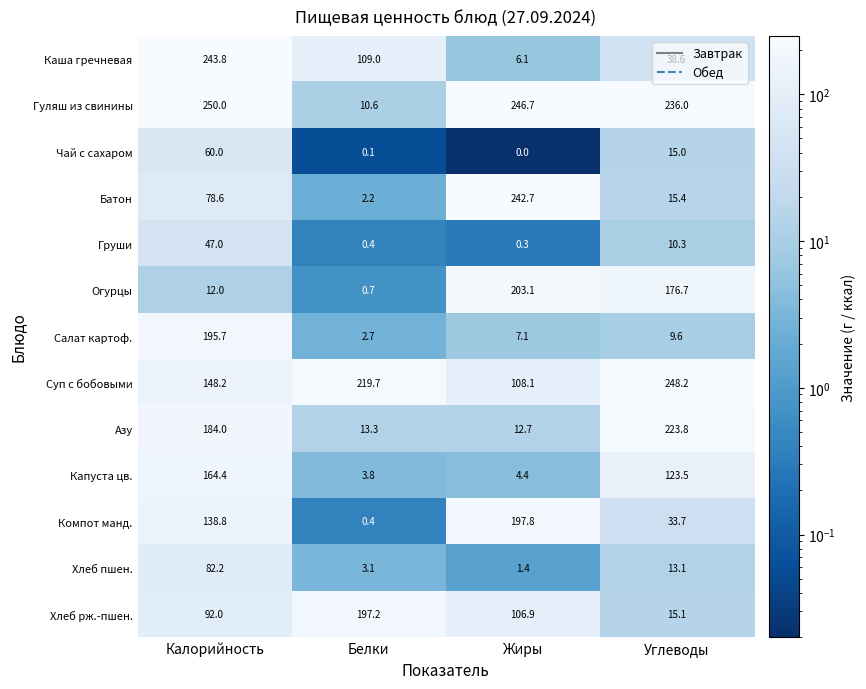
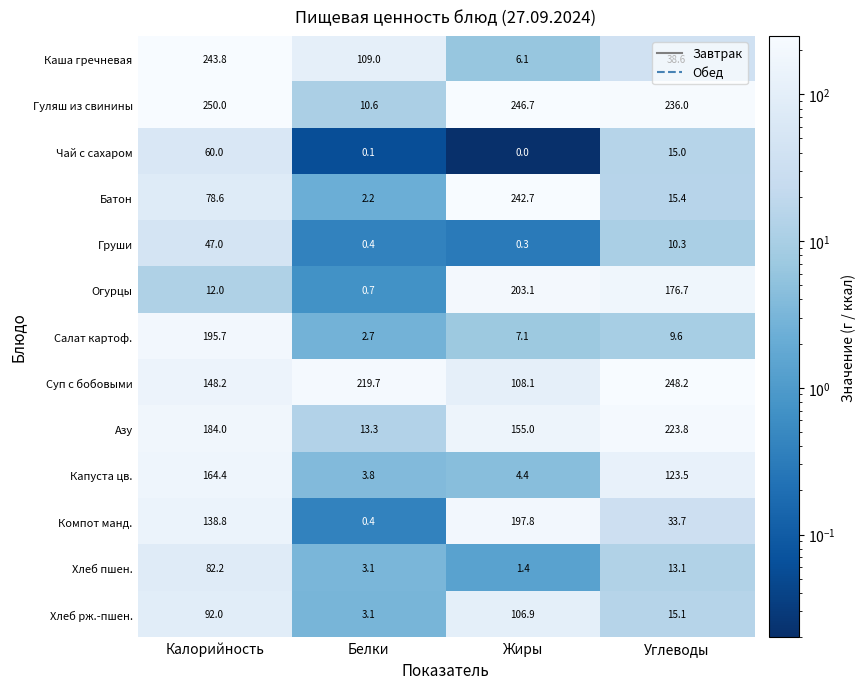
  {
    "Каша гречневая": {
      "Калорийность": 243.8,
      "Белки": 109.0,
      "Жиры": 6.1
    },
    "Гуляш из свинины": {
      "Калорийность": 250.0,
      "Белки": 10.6,
      "Жиры": 246.7,
      "Углеводы": 236.0
    },
    "Чай с сахаром": {
      "Калорийность": 60.0,
      "Белки": 0.1,
      "Жиры": 0.0,
      "Углеводы": 15.0
    },
    "Батон": {
      "Калорийность": 78.6,
      "Белки": 2.2,
      "Жиры": 242.7,
      "Углеводы": 15.4
    },
    "Груши": {
      "Калорийность": 47.0,
      "Белки": 0.4,
      "Жиры": 0.3,
      "Углеводы": 10.3
    },
    "Огурцы": {
      "Калорийность": 12.0,
      "Белки": 0.7,
      "Жиры": 203.1,
      "Углеводы": 176.7
    },
    "Салат картоф.": {
      "Калорийность": 195.7,
      "Белки": 2.7,
      "Жиры": 7.1,
      "Углеводы": 9.6
    },
    "Суп с бобовыми": {
      "Калорийность": 148.2,
      "Белки": 219.7,
      "Жиры": 108.1,
      "Углеводы": 248.2
    },
    "Азу": {
      "Калорийность": 184.0,
      "Белки": 13.3,
-     "Жиры": 12.7,
+     "Жиры": 155.0,
      "Углеводы": 223.8
    },
    "Капуста цв.": {
      "Калорийность": 164.4,
      "Белки": 3.8,
      "Жиры": 4.4,
      "Углеводы": 123.5
    },
    "Компот манд.": {
      "Калорийность": 138.8,
      "Белки": 0.4,
      "Жиры": 197.8,
      "Углеводы": 33.7
    },
    "Хлеб пшен.": {
      "Калорийность": 82.2,
      "Белки": 3.1,
      "Жиры": 1.4,
      "Углеводы": 13.1
    },
    "Хлеб рж.-пшен.": {
      "Калорийность": 92.0,
-     "Белки": 197.2,
+     "Белки": 3.1,
      "Жиры": 106.9,
      "Углеводы": 15.1
    }
  }
